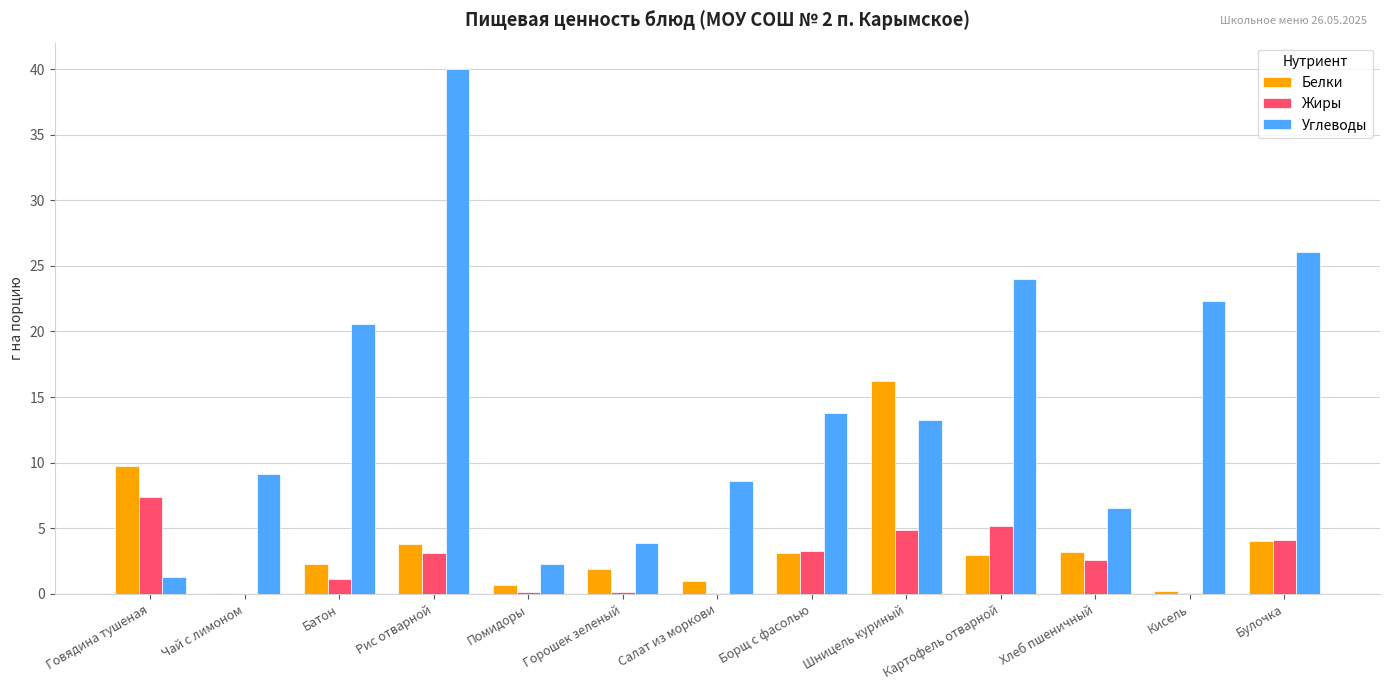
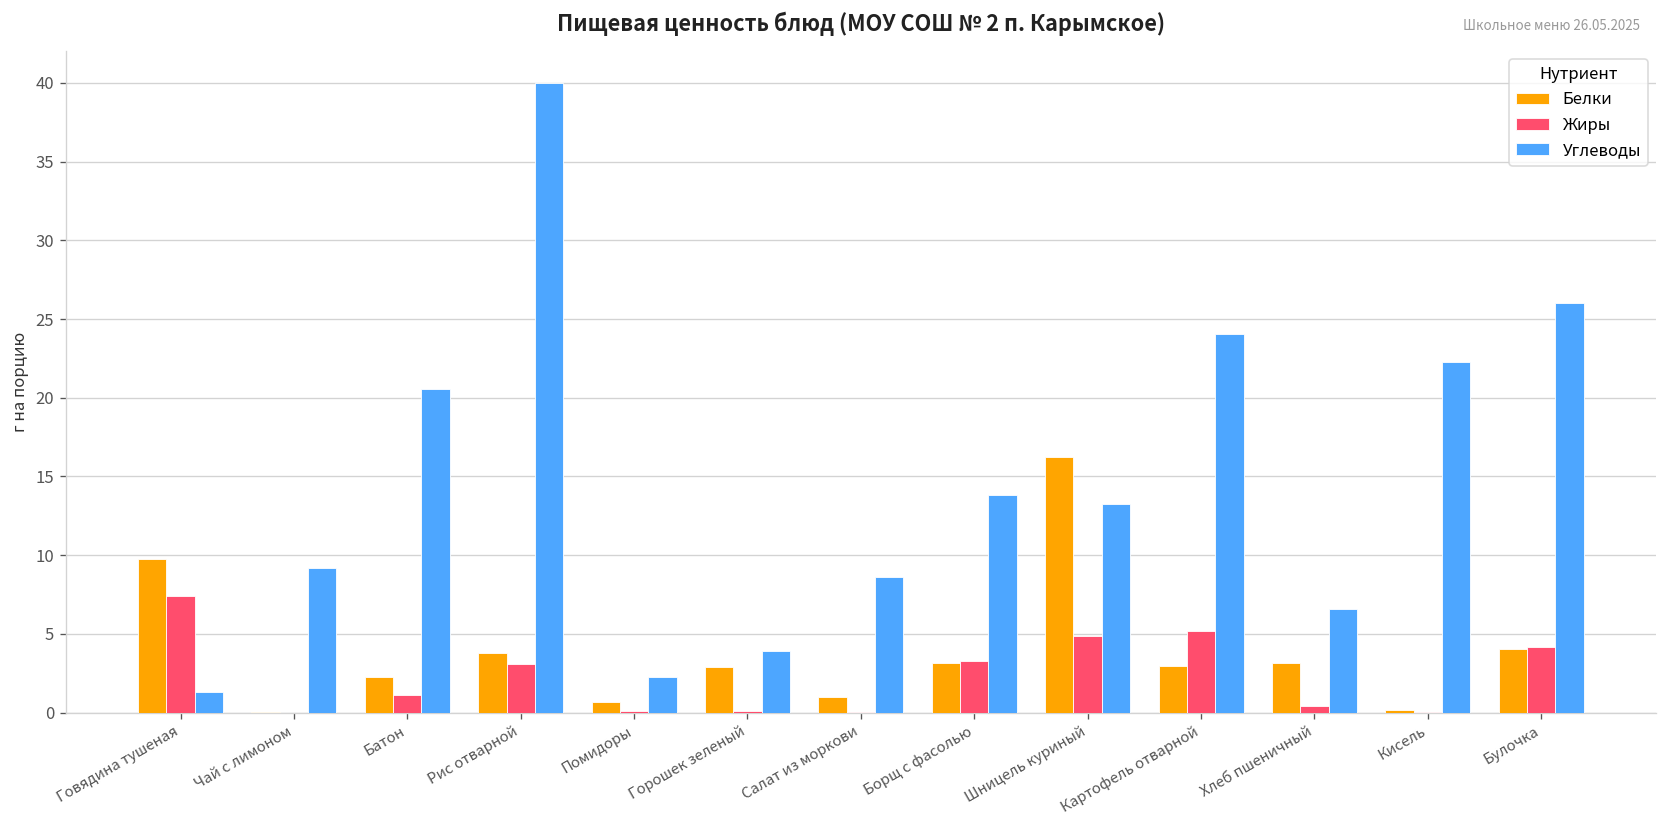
  {
    "Белки": {
      "Говядина тушеная": 9.8,
      "Батон": 2.3,
      "Рис отварной": 3.8,
      "Помидоры": 0.7,
-     "Горошек зеленый": 1.9,
+     "Горошек зеленый": 2.9,
      "Салат из моркови": 1.0,
      "Борщ с фасолью": 3.1,
      "Шницель куриный": 16.2,
      "Картофель отварной": 3.0,
      "Хлеб пшеничный": 3.2,
      "Булочка": 4.1
    },
    "Жиры": {
      "Говядина тушеная": 7.4,
      "Батон": 1.1,
      "Рис отварной": 3.1,
      "Борщ с фасолью": 3.3,
      "Шницель куриный": 4.9,
      "Картофель отварной": 5.2,
-     "Хлеб пшеничный": 2.6,
+     "Хлеб пшеничный": 0.4,
      "Булочка": 4.1
    },
    "Углеводы": {
      "Говядина тушеная": 1.3,
      "Чай с лимоном": 9.2,
      "Батон": 20.6,
      "Рис отварной": 40.0,
      "Помидоры": 2.3,
      "Горошек зеленый": 3.9,
      "Салат из моркови": 8.6,
      "Борщ с фасолью": 13.8,
      "Шницель куриный": 13.3,
      "Картофель отварной": 24.0,
      "Хлеб пшеничный": 6.6,
      "Кисель": 22.3,
      "Булочка": 26.0
    }
  }
